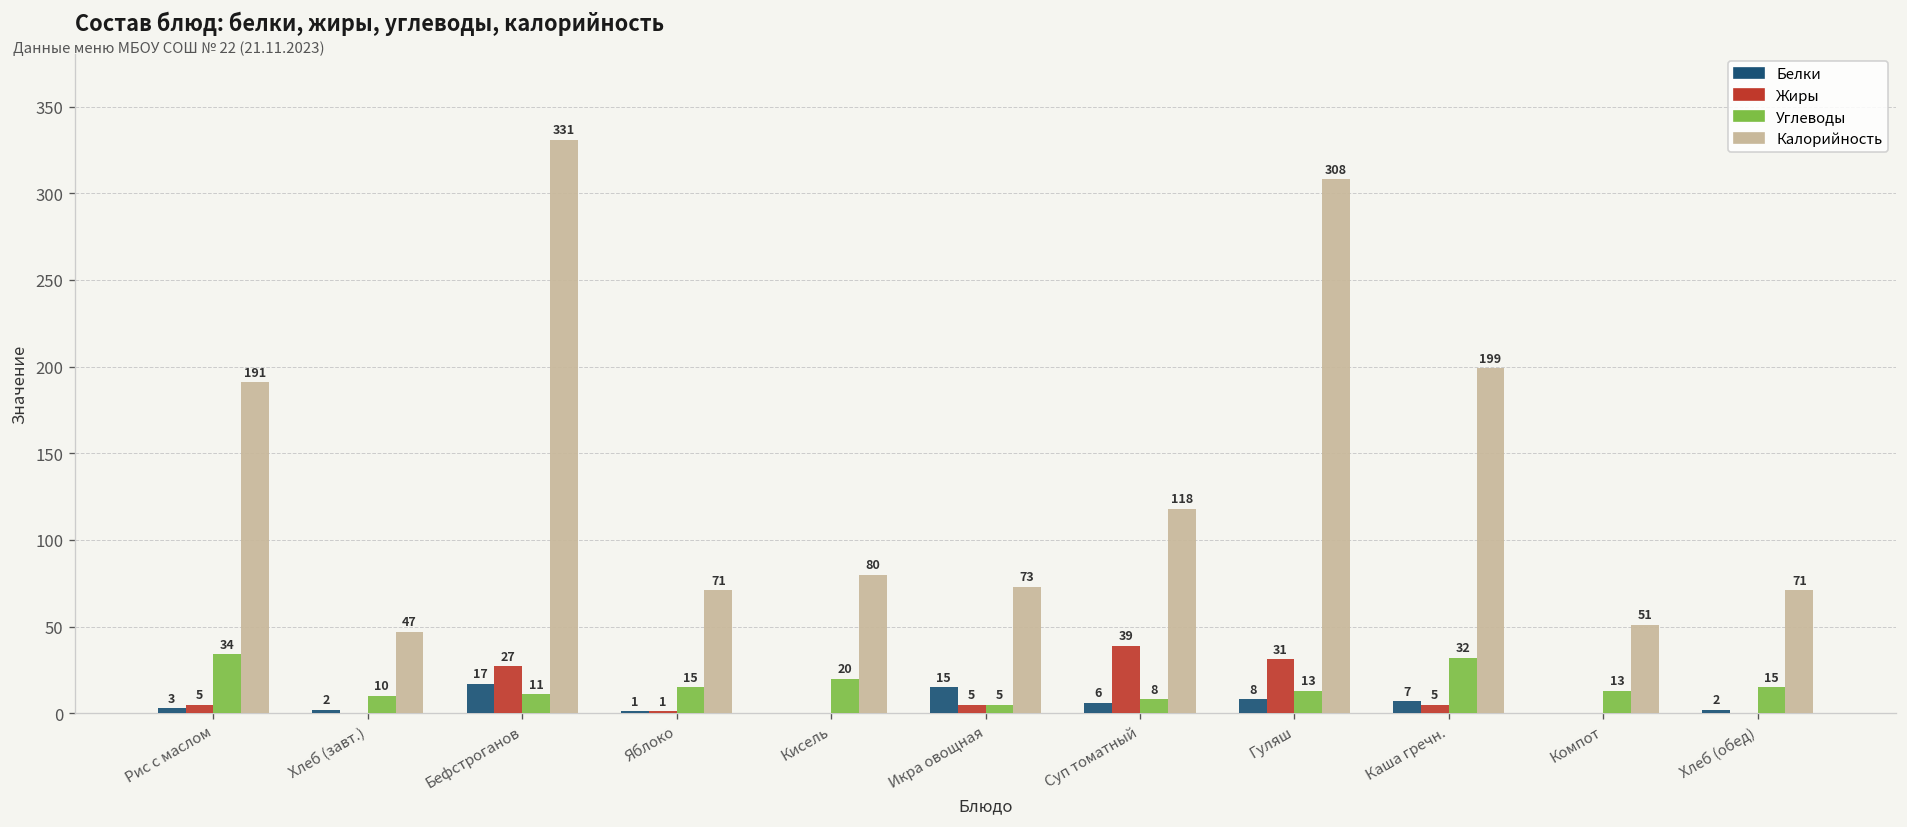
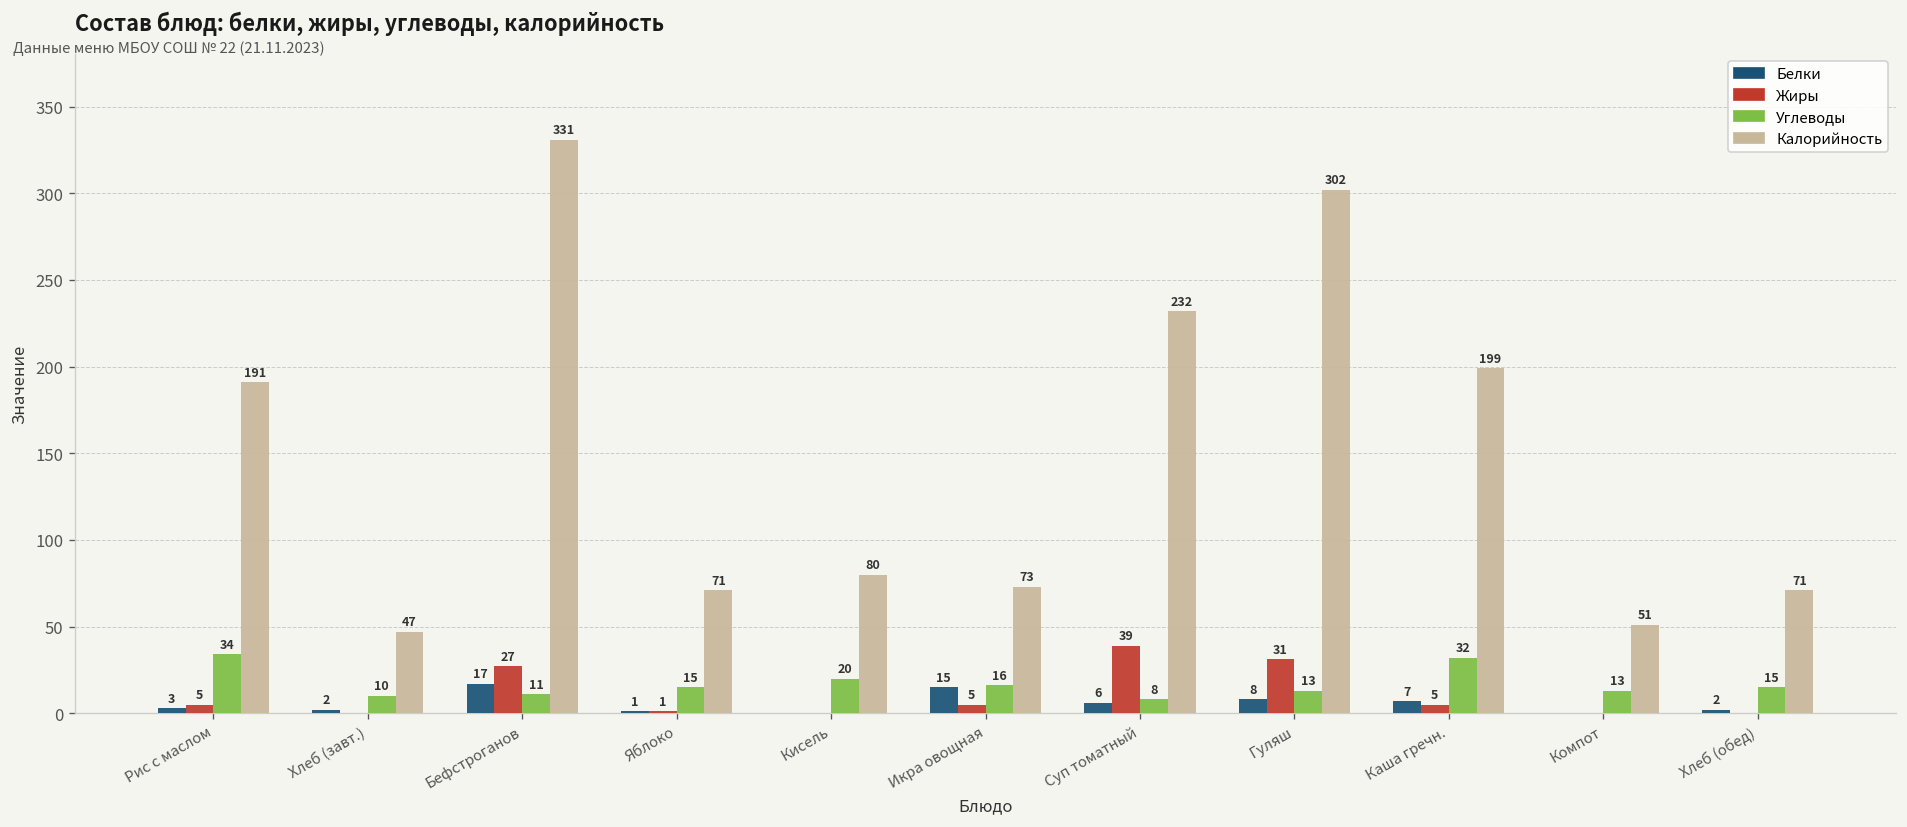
  {
    "Белки": {
      "Рис с маслом": 3,
      "Хлеб (завт.)": 2,
      "Бефстроганов": 17,
      "Яблоко": 1,
      "Икра овощная": 15,
      "Суп томатный": 6,
      "Гуляш": 8,
      "Каша гречн.": 7,
      "Хлеб (обед)": 2
    },
    "Жиры": {
      "Рис с маслом": 5,
      "Бефстроганов": 27,
      "Яблоко": 1,
      "Икра овощная": 5,
      "Суп томатный": 39,
      "Гуляш": 31,
      "Каша гречн.": 5
    },
    "Углеводы": {
      "Рис с маслом": 34,
      "Хлеб (завт.)": 10,
      "Бефстроганов": 11,
      "Яблоко": 15,
      "Кисель": 20,
-     "Икра овощная": 5,
+     "Икра овощная": 16,
      "Суп томатный": 8,
      "Гуляш": 13,
      "Каша гречн.": 32,
      "Компот": 13,
      "Хлеб (обед)": 15
    },
    "Калорийность": {
      "Рис с маслом": 191,
      "Хлеб (завт.)": 47,
      "Бефстроганов": 331,
      "Яблоко": 71,
      "Кисель": 80,
      "Икра овощная": 73,
-     "Суп томатный": 118,
-     "Гуляш": 308,
+     "Суп томатный": 232,
+     "Гуляш": 302,
      "Каша гречн.": 199,
      "Компот": 51,
      "Хлеб (обед)": 71
    }
  }
